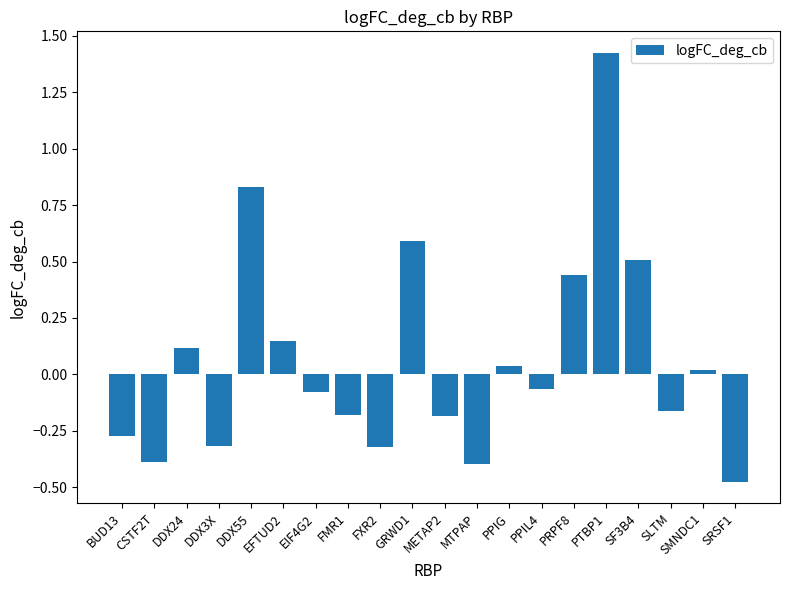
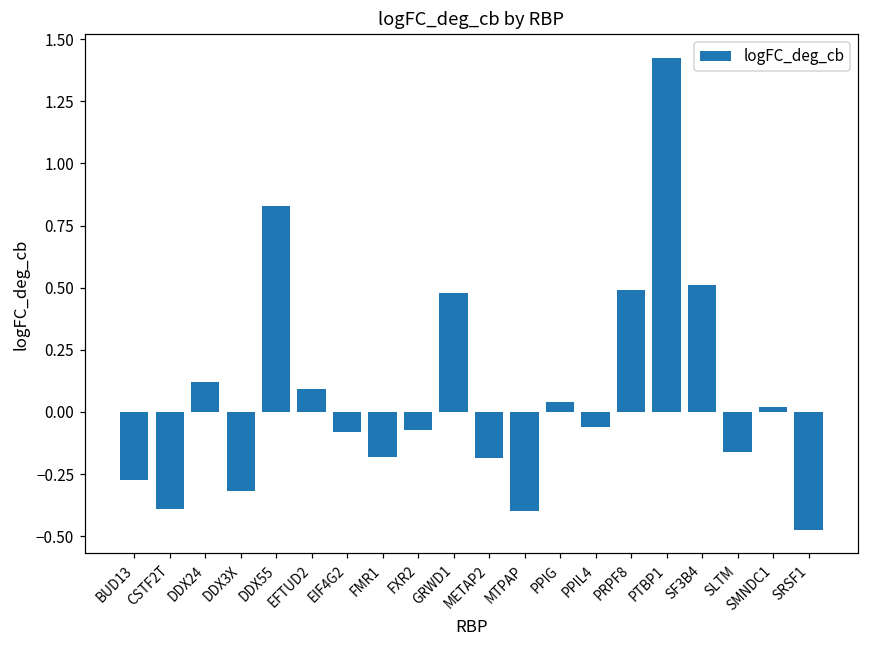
  {
    "BUD13": -0.27,
    "CSTF2T": -0.39,
    "DDX24": 0.12,
    "DDX3X": -0.32,
    "DDX55": 0.83,
-   "EFTUD2": 0.15,
+   "EFTUD2": 0.09,
    "EIF4G2": -0.08,
    "FMR1": -0.18,
-   "FXR2": -0.32,
-   "GRWD1": 0.59,
+   "FXR2": -0.07,
+   "GRWD1": 0.48,
    "METAP2": -0.18,
    "MTPAP": -0.40,
    "PPIG": 0.04,
    "PPIL4": -0.06,
-   "PRPF8": 0.44,
+   "PRPF8": 0.49,
    "PTBP1": 1.42,
    "SF3B4": 0.51,
    "SLTM": -0.16,
    "SMNDC1": 0.02,
    "SRSF1": -0.47
  }
